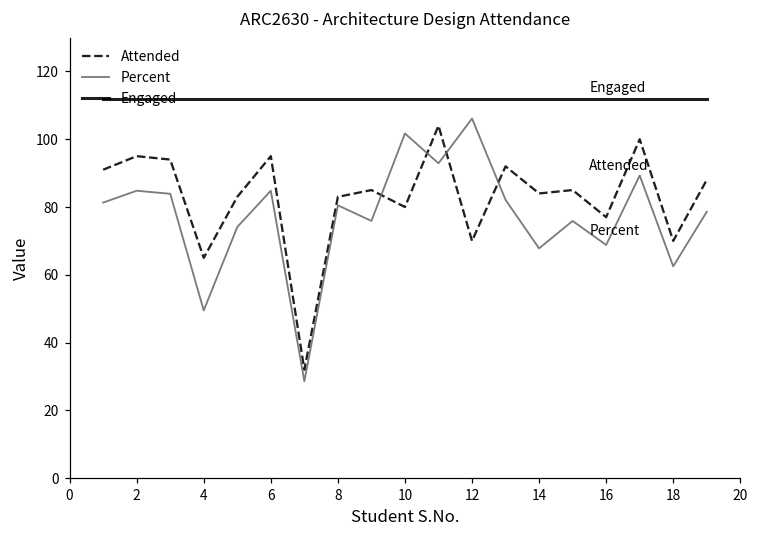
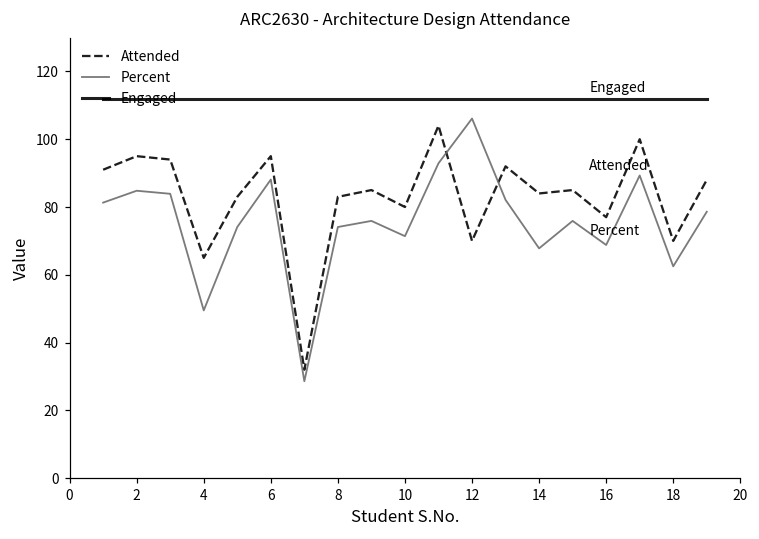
  {
    "Percent": {
      "2": 85,
      "4": 50,
-     "6": 85,
-     "8": 81,
-     "10": 102,
+     "6": 88,
+     "8": 74,
+     "10": 71,
      "12": 106,
      "14": 68,
      "16": 69,
      "18": 63
    }
  }
